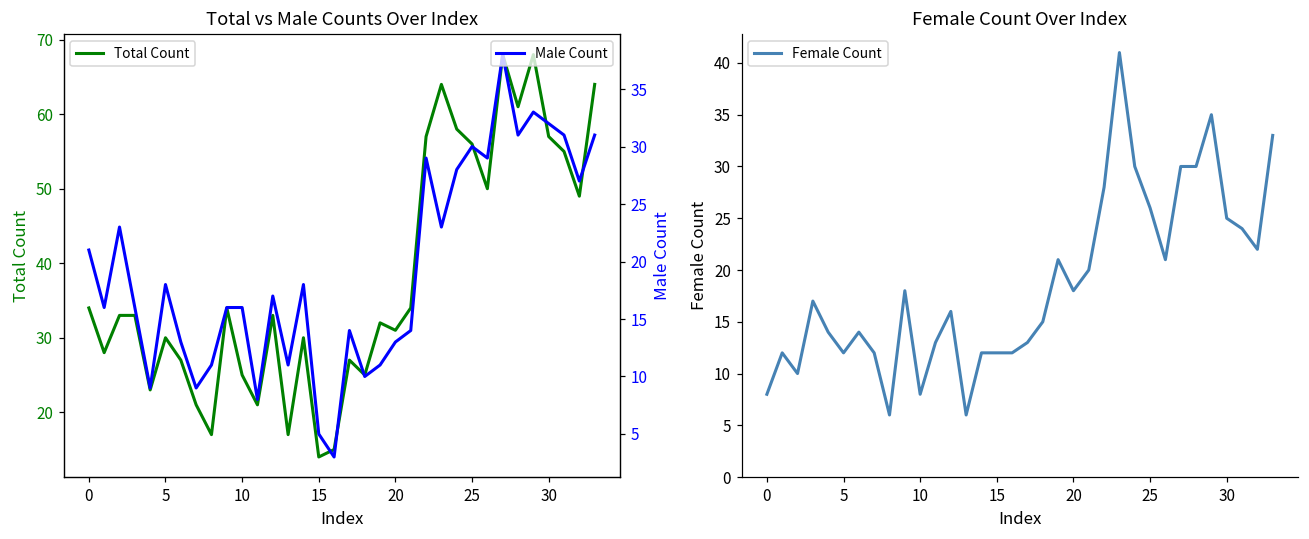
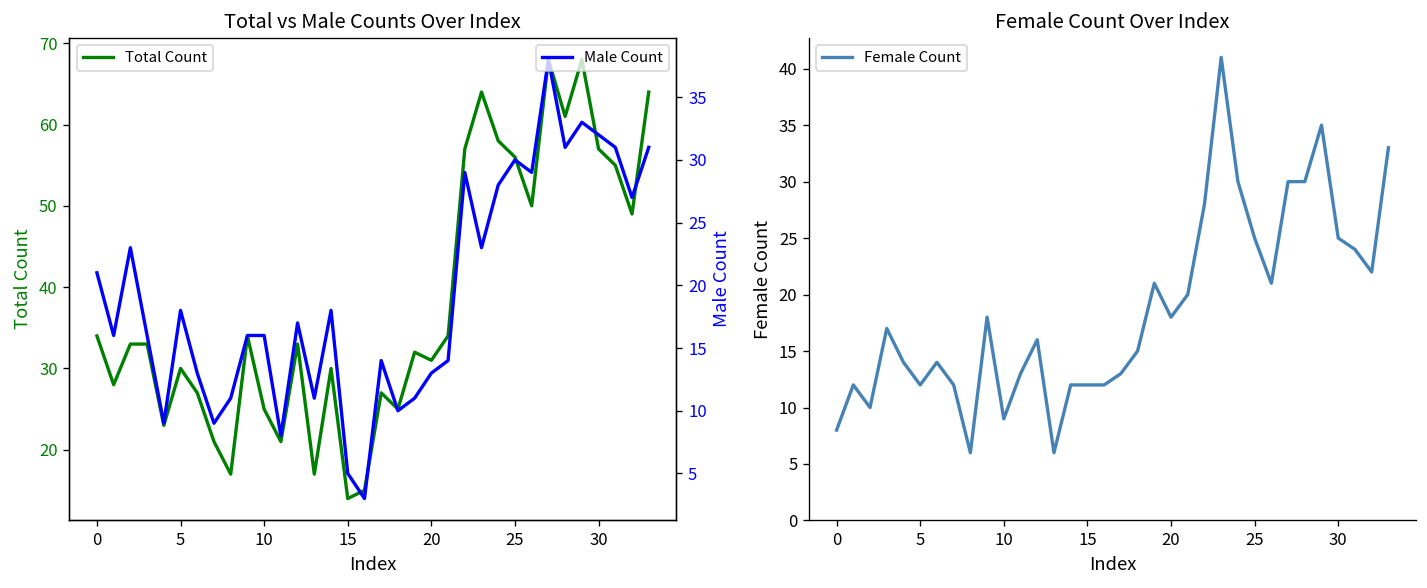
  {
    "Female Count Over Index": {
      "0": 8,
      "5": 12,
-     "10": 8,
+     "10": 9,
      "15": 12,
      "20": 18,
-     "25": 26,
+     "25": 25,
      "30": 25
    }
  }
